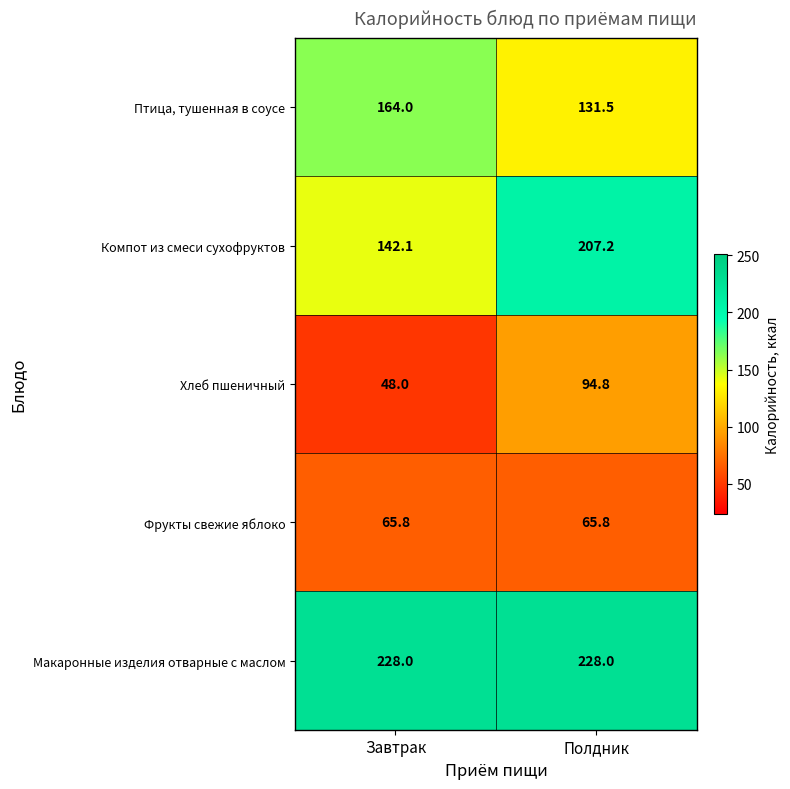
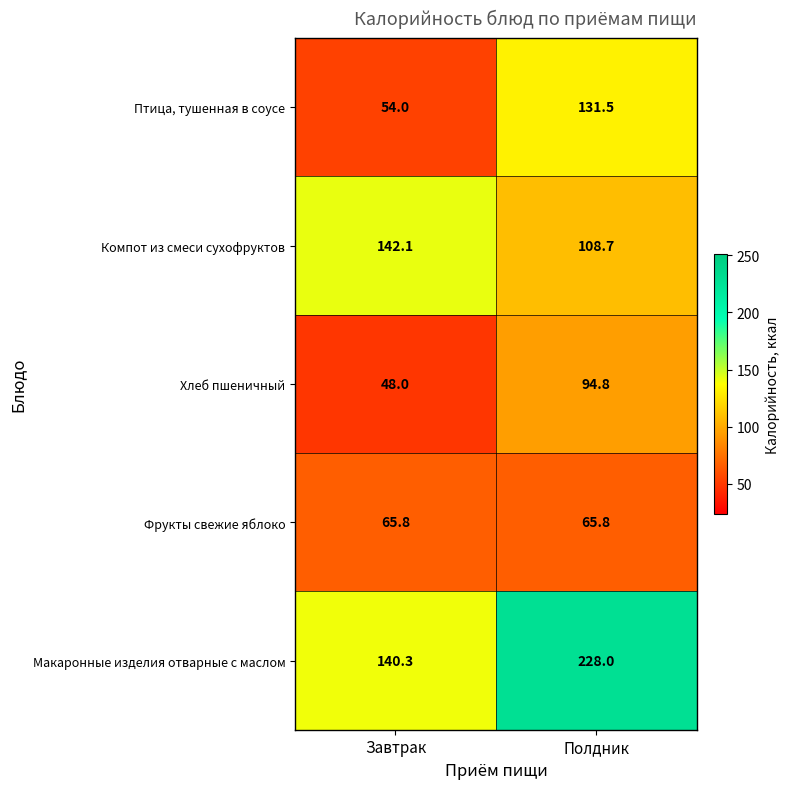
  {
    "Птица, тушенная в соусе": {
-     "Завтрак": 164.0,
+     "Завтрак": 54.0,
      "Полдник": 131.5
    },
    "Компот из смеси сухофруктов": {
      "Завтрак": 142.1,
-     "Полдник": 207.2
+     "Полдник": 108.7
    },
    "Хлеб пшеничный": {
      "Завтрак": 48.0,
      "Полдник": 94.8
    },
    "Фрукты свежие яблоко": {
      "Завтрак": 65.8,
      "Полдник": 65.8
    },
    "Макаронные изделия отварные с маслом": {
-     "Завтрак": 228.0,
+     "Завтрак": 140.3,
      "Полдник": 228.0
    }
  }
